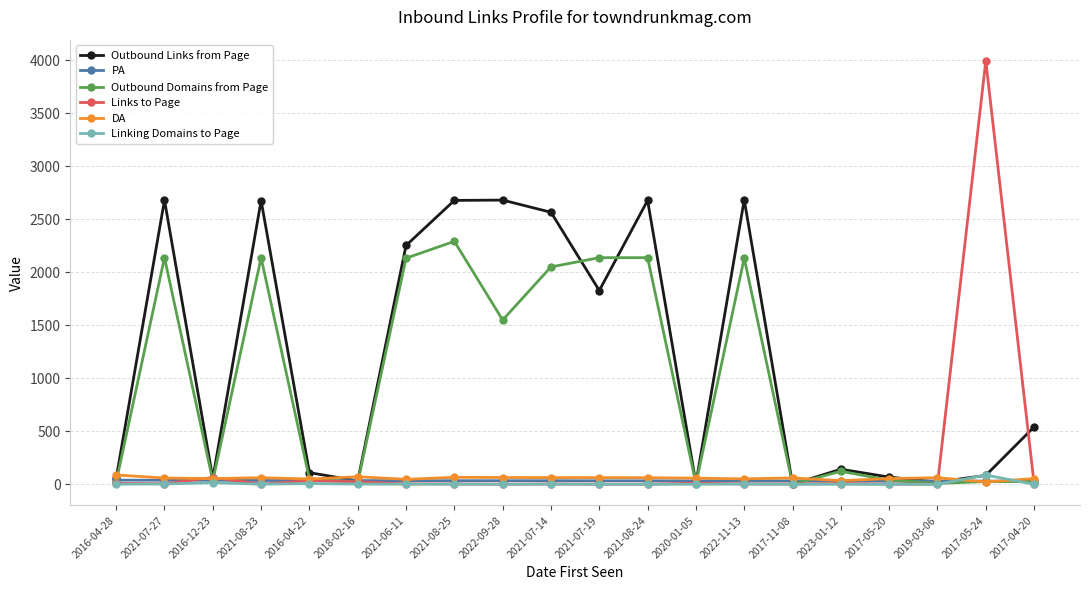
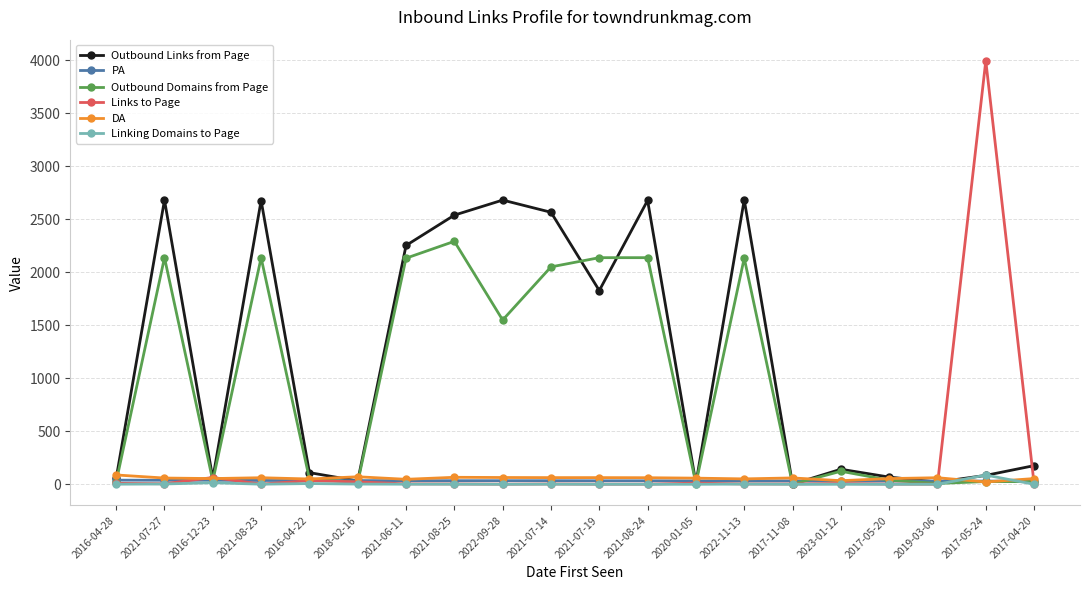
  {
    "Outbound Links from Page": {
      "2021-07-27": 2680,
      "2021-08-23": 2680,
      "2016-04-22": 110,
      "2021-06-11": 2250,
-     "2021-08-25": 2680,
+     "2021-08-25": 2540,
      "2022-09-28": 2680,
      "2021-07-14": 2570,
      "2021-07-19": 1830,
      "2021-08-24": 2680,
      "2022-11-13": 2680,
-     "2017-04-20": 540
+     "2017-04-20": 180
    },
    "PA": {
      "2021-08-23": 40,
      "2021-08-25": 30,
      "2022-09-28": 30,
      "2021-07-14": 30,
      "2021-07-19": 30,
      "2021-08-24": 30,
      "2017-11-08": 30
    },
    "Outbound Domains from Page": {
      "2021-07-27": 2140,
      "2021-08-23": 2140,
      "2021-06-11": 2130,
      "2021-08-25": 2290,
      "2022-09-28": 1550,
      "2021-07-14": 2050,
      "2021-07-19": 2140,
      "2021-08-24": 2140,
      "2022-11-13": 2130
    },
    "Links to Page": {
      "2017-05-24": 3990
    },
    "DA": {
      "2016-04-28": 90,
      "2021-08-23": 60,
      "2018-02-16": 70,
      "2021-08-25": 70,
      "2022-09-28": 60,
      "2021-07-14": 60,
      "2021-07-19": 60,
      "2021-08-24": 60,
      "2020-01-05": 60,
      "2017-11-08": 60,
      "2019-03-06": 60
    },
    "Linking Domains to Page": {
      "2016-04-22": 10
    }
  }
